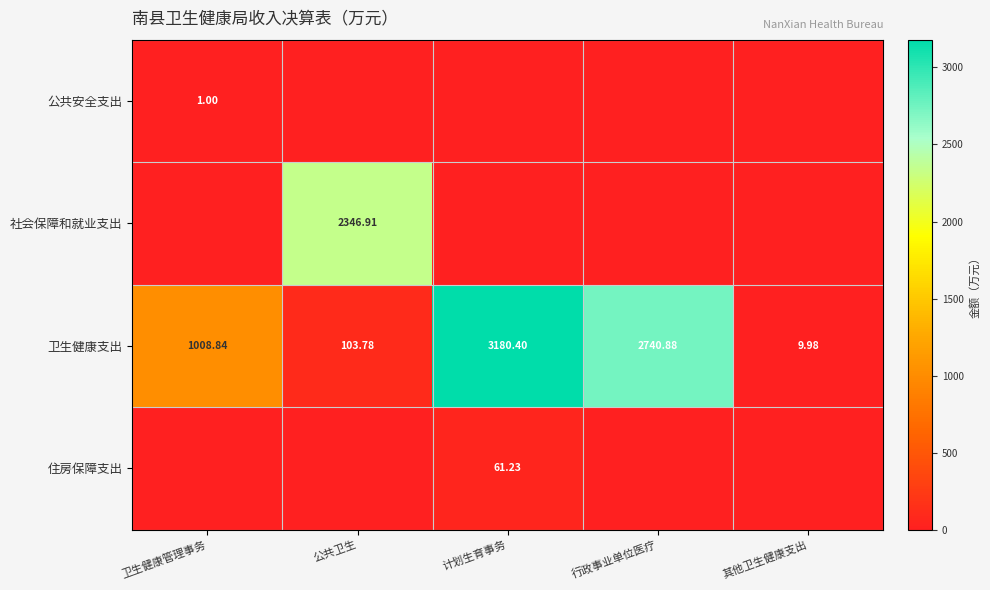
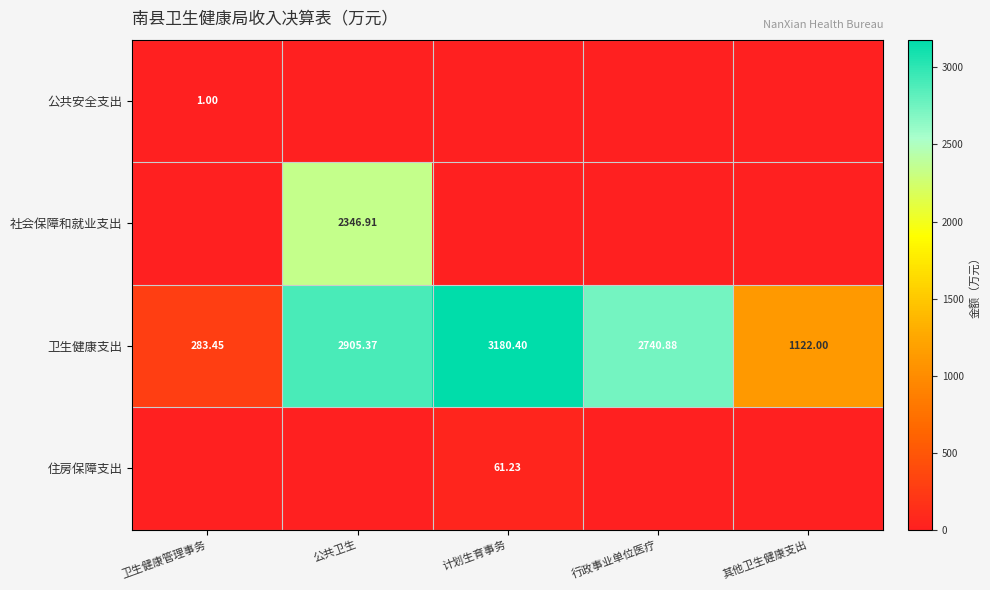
  {
    "公共安全支出": {
      "卫生健康管理事务": 1.00
    },
    "社会保障和就业支出": {
      "公共卫生": 2346.91
    },
    "卫生健康支出": {
-     "卫生健康管理事务": 1008.84,
-     "公共卫生": 103.78,
+     "卫生健康管理事务": 283.45,
+     "公共卫生": 2905.37,
      "计划生育事务": 3180.40,
      "行政事业单位医疗": 2740.88,
-     "其他卫生健康支出": 9.98
+     "其他卫生健康支出": 1122.00
    },
    "住房保障支出": {
      "计划生育事务": 61.23
    }
  }
